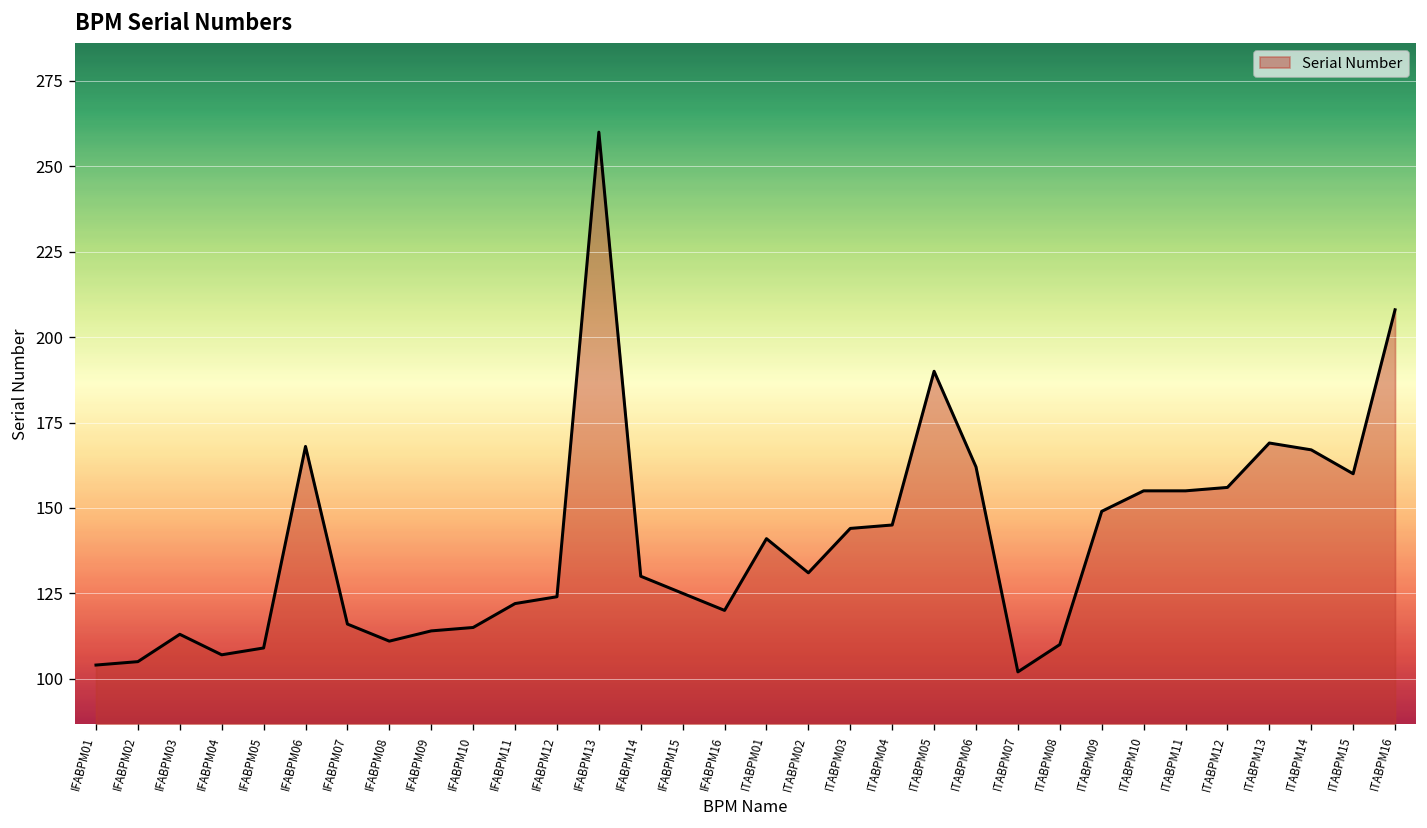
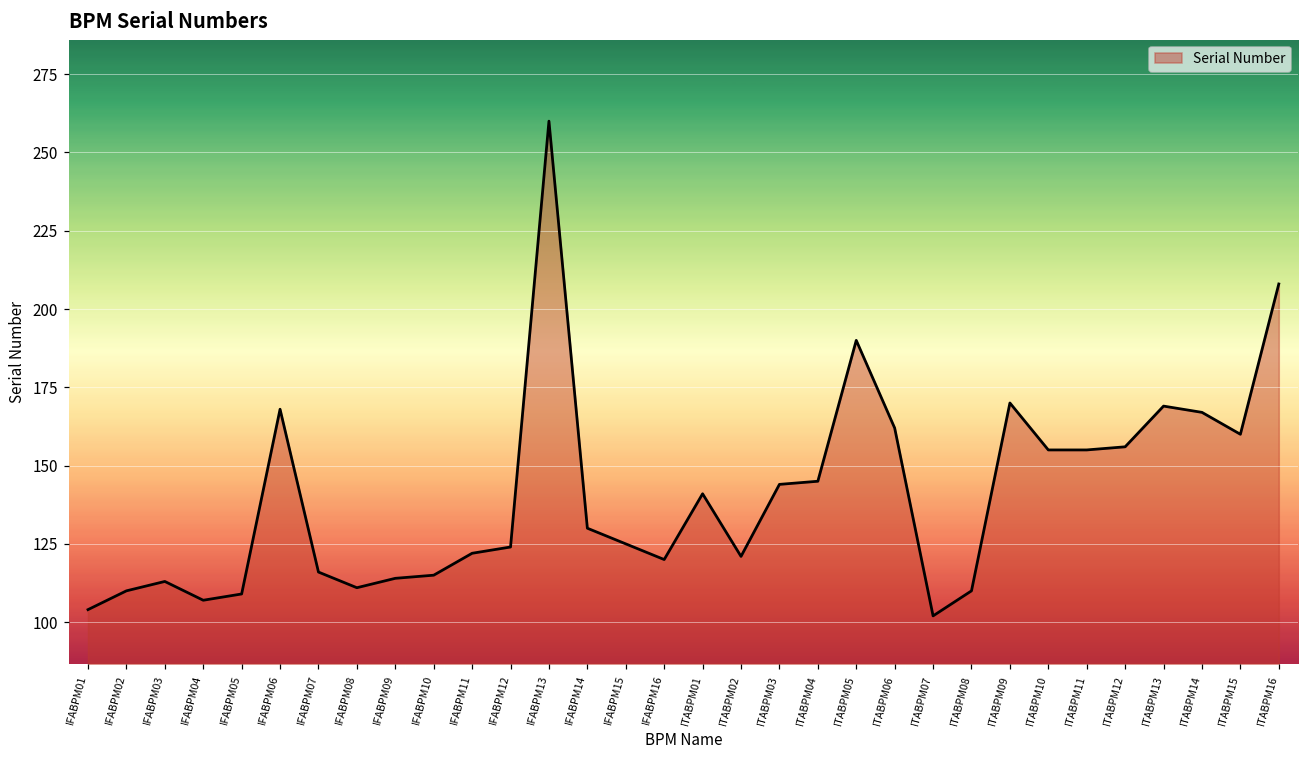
  {
    "IFABPM01": 104,
-   "IFABPM02": 105,
+   "IFABPM02": 110,
    "IFABPM03": 113,
    "IFABPM04": 107,
    "IFABPM05": 109,
    "IFABPM06": 168,
    "IFABPM07": 116,
    "IFABPM08": 111,
    "IFABPM09": 114,
    "IFABPM10": 115,
    "IFABPM11": 122,
    "IFABPM12": 124,
    "IFABPM13": 260,
    "IFABPM14": 130,
    "IFABPM15": 125,
    "IFABPM16": 120,
    "ITABPM01": 141,
-   "ITABPM02": 131,
+   "ITABPM02": 121,
    "ITABPM03": 144,
    "ITABPM04": 145,
    "ITABPM05": 190,
    "ITABPM06": 162,
    "ITABPM07": 102,
    "ITABPM08": 110,
-   "ITABPM09": 149,
+   "ITABPM09": 170,
    "ITABPM10": 155,
    "ITABPM11": 155,
    "ITABPM12": 156,
    "ITABPM13": 169,
    "ITABPM14": 167,
    "ITABPM15": 160,
    "ITABPM16": 208
  }
